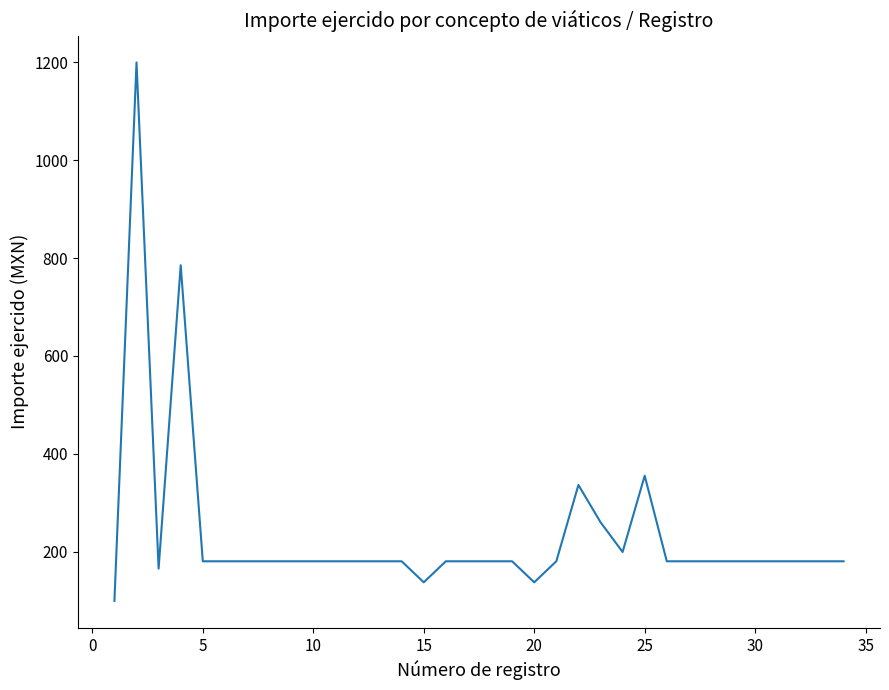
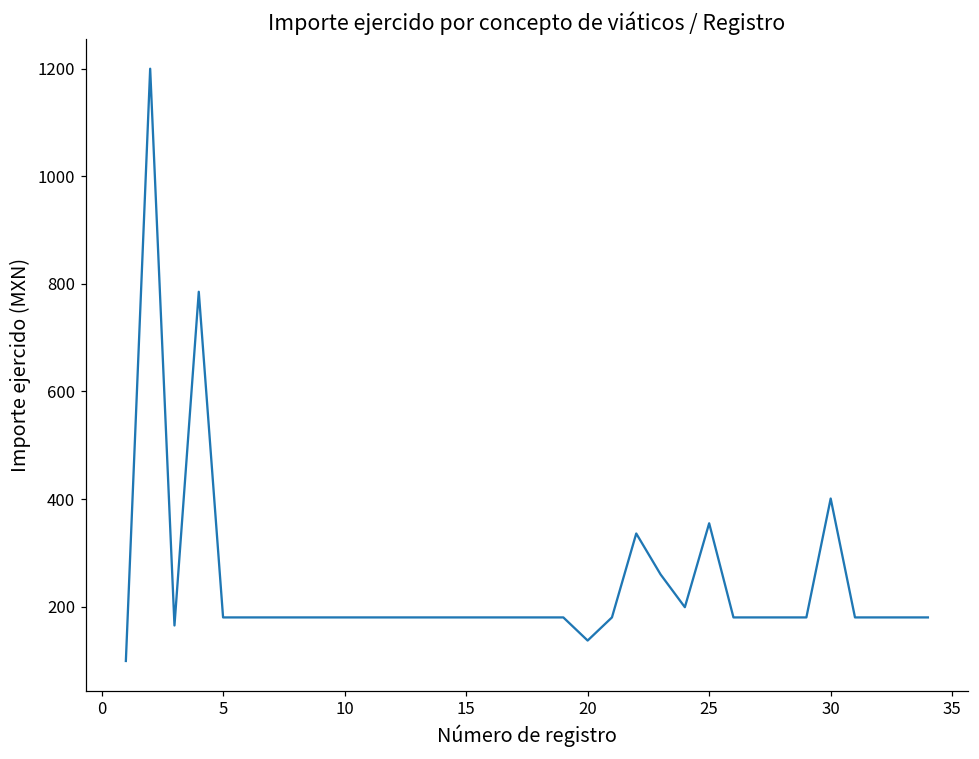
  {
    "5": 180,
    "10": 180,
-   "15": 140,
+   "15": 180,
    "20": 140,
    "25": 360,
-   "30": 180
+   "30": 400
  }
